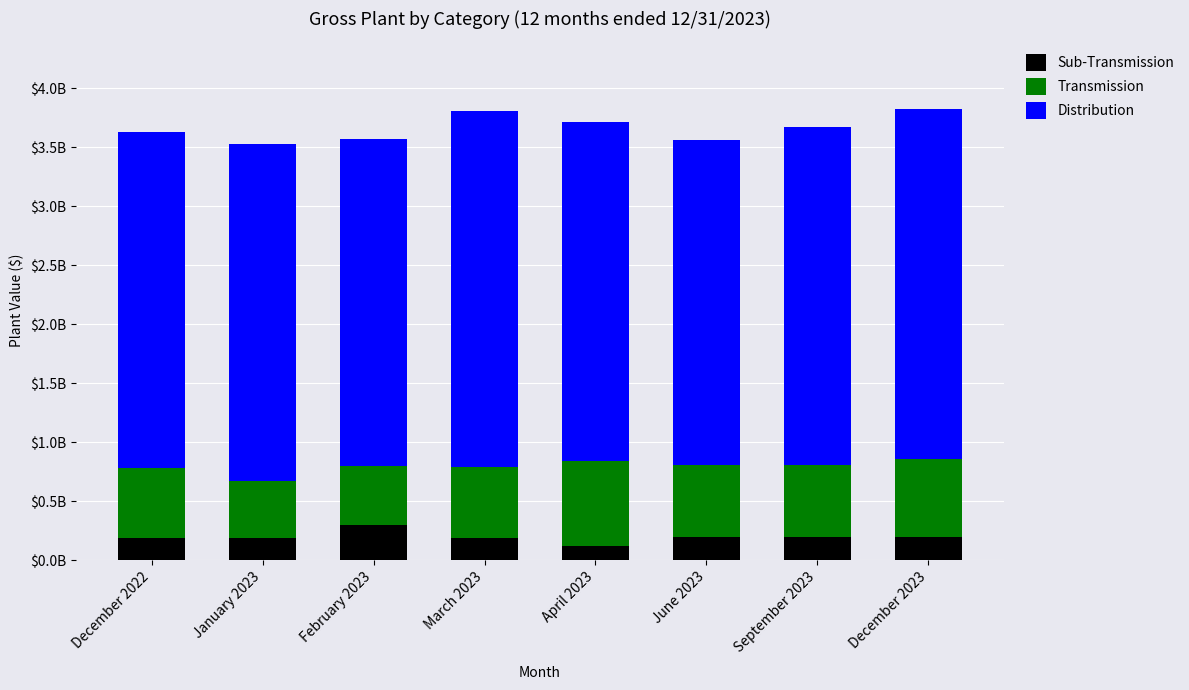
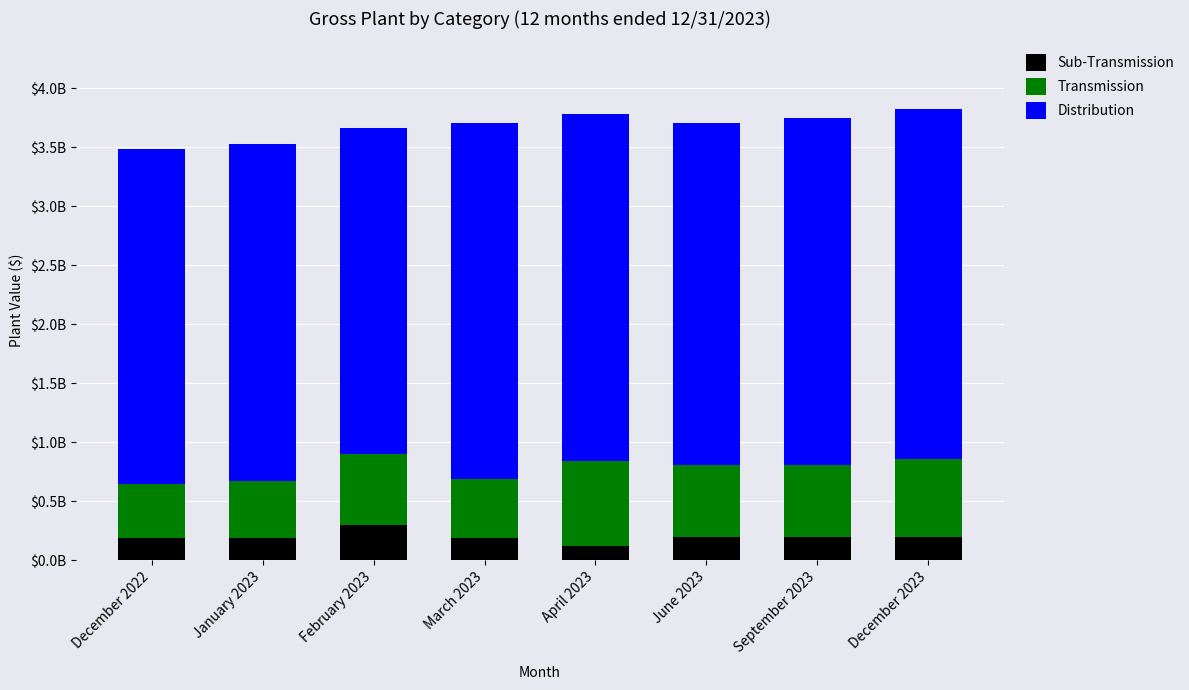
  {
    "Sub-Transmission": {
      "December 2022": "$190000000",
      "January 2023": "$190000000",
      "February 2023": "$300000000",
      "March 2023": "$190000000",
      "April 2023": "$120000000",
      "June 2023": "$190000000",
      "September 2023": "$190000000",
      "December 2023": "$200000000"
    },
    "Transmission": {
-     "December 2022": "$590000000",
+     "December 2022": "$450000000",
      "January 2023": "$480000000",
-     "February 2023": "$500000000",
-     "March 2023": "$600000000",
+     "February 2023": "$600000000",
+     "March 2023": "$500000000",
      "April 2023": "$720000000",
      "June 2023": "$620000000",
      "September 2023": "$620000000",
      "December 2023": "$660000000"
    },
    "Distribution": {
      "December 2022": "$2840000000",
      "January 2023": "$2850000000",
      "February 2023": "$2770000000",
      "March 2023": "$3020000000",
-     "April 2023": "$2870000000",
-     "June 2023": "$2750000000",
-     "September 2023": "$2860000000",
+     "April 2023": "$2940000000",
+     "June 2023": "$2900000000",
+     "September 2023": "$2930000000",
      "December 2023": "$2960000000"
    }
  }
